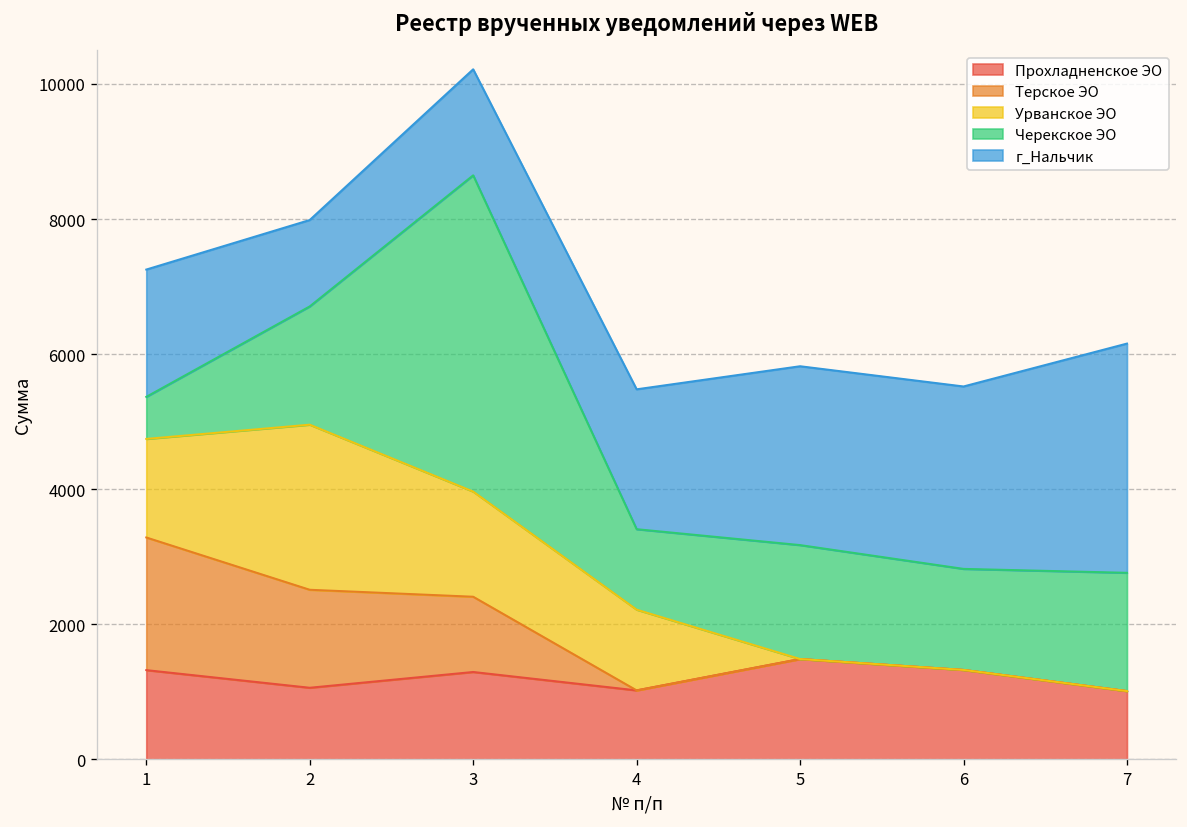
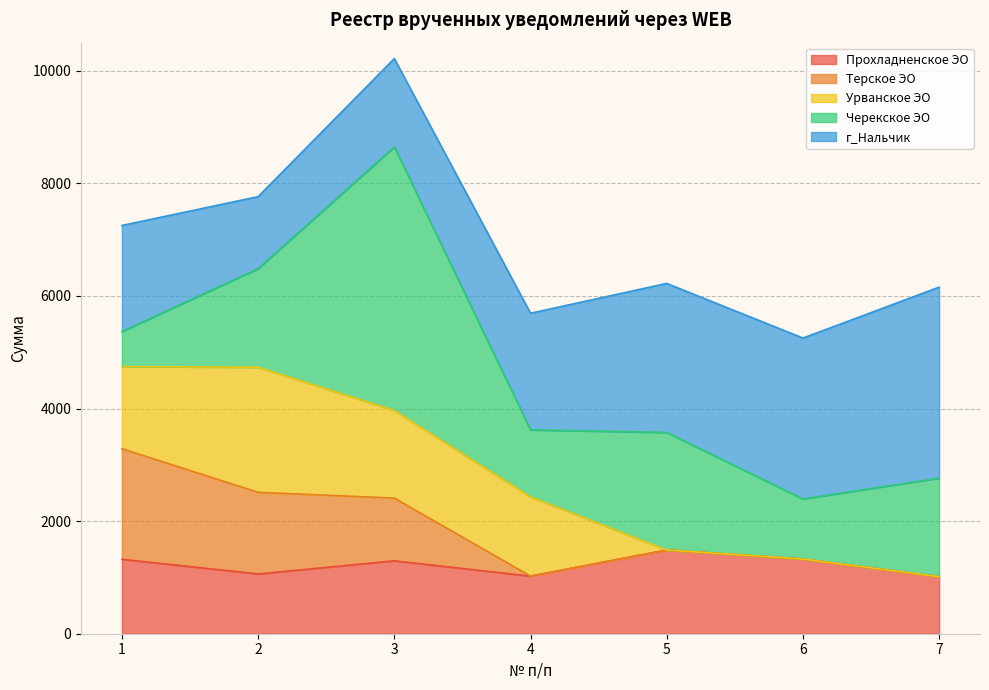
  {
    "Урванское ЭО": {
      "1": 1500,
-     "2": 2400,
+     "2": 2200,
      "3": 1600,
-     "4": 1200
+     "4": 1400
    },
    "Черекское ЭО": {
      "1": 600,
      "2": 1800,
      "3": 4700,
      "4": 1200,
-     "5": 1700,
-     "6": 1500,
+     "5": 2100,
+     "6": 1100,
      "7": 1800
    },
    "г_Нальчик": {
      "1": 1900,
      "2": 1300,
      "3": 1600,
      "4": 2100,
      "5": 2600,
-     "6": 2700,
+     "6": 2900,
      "7": 3400
    }
  }
